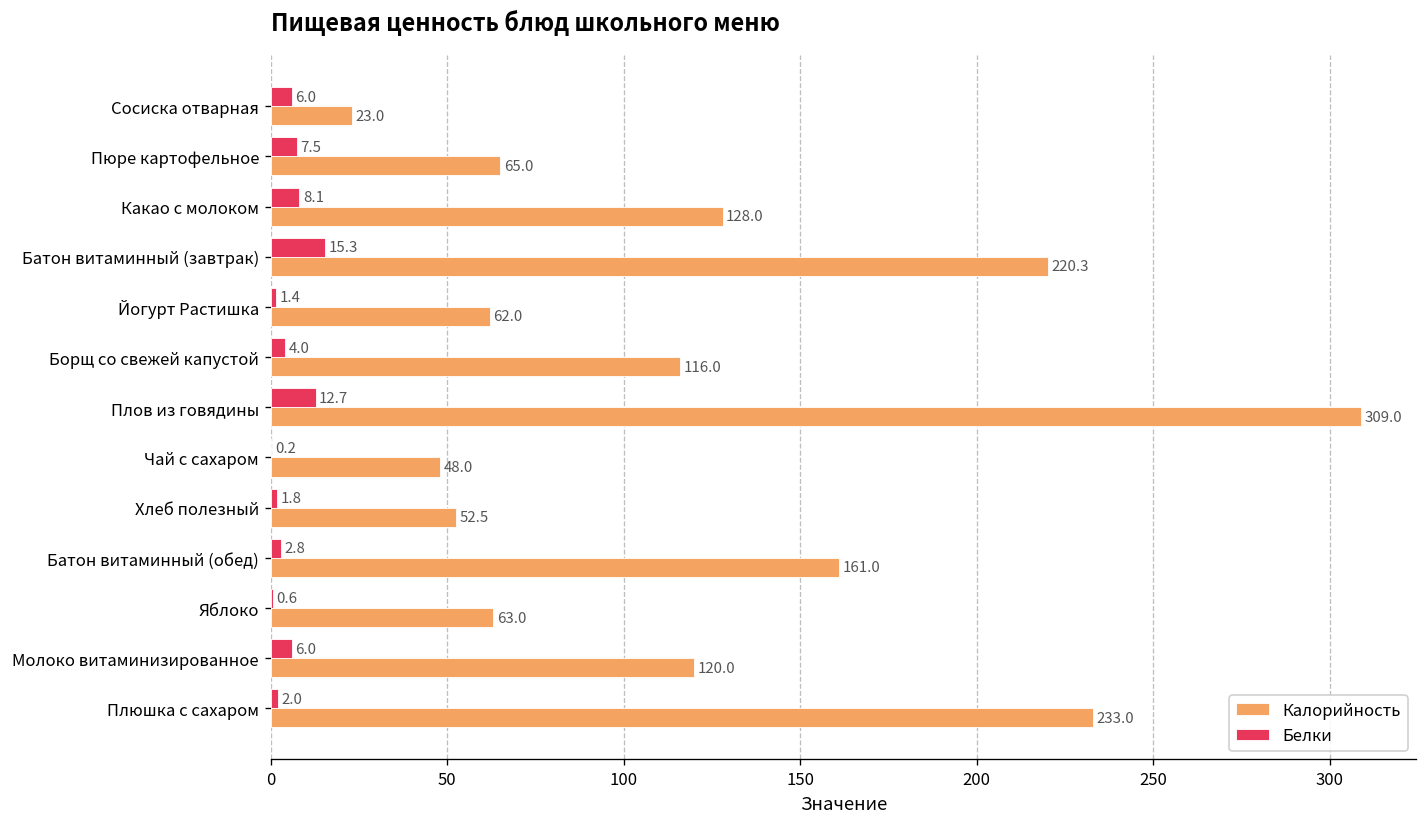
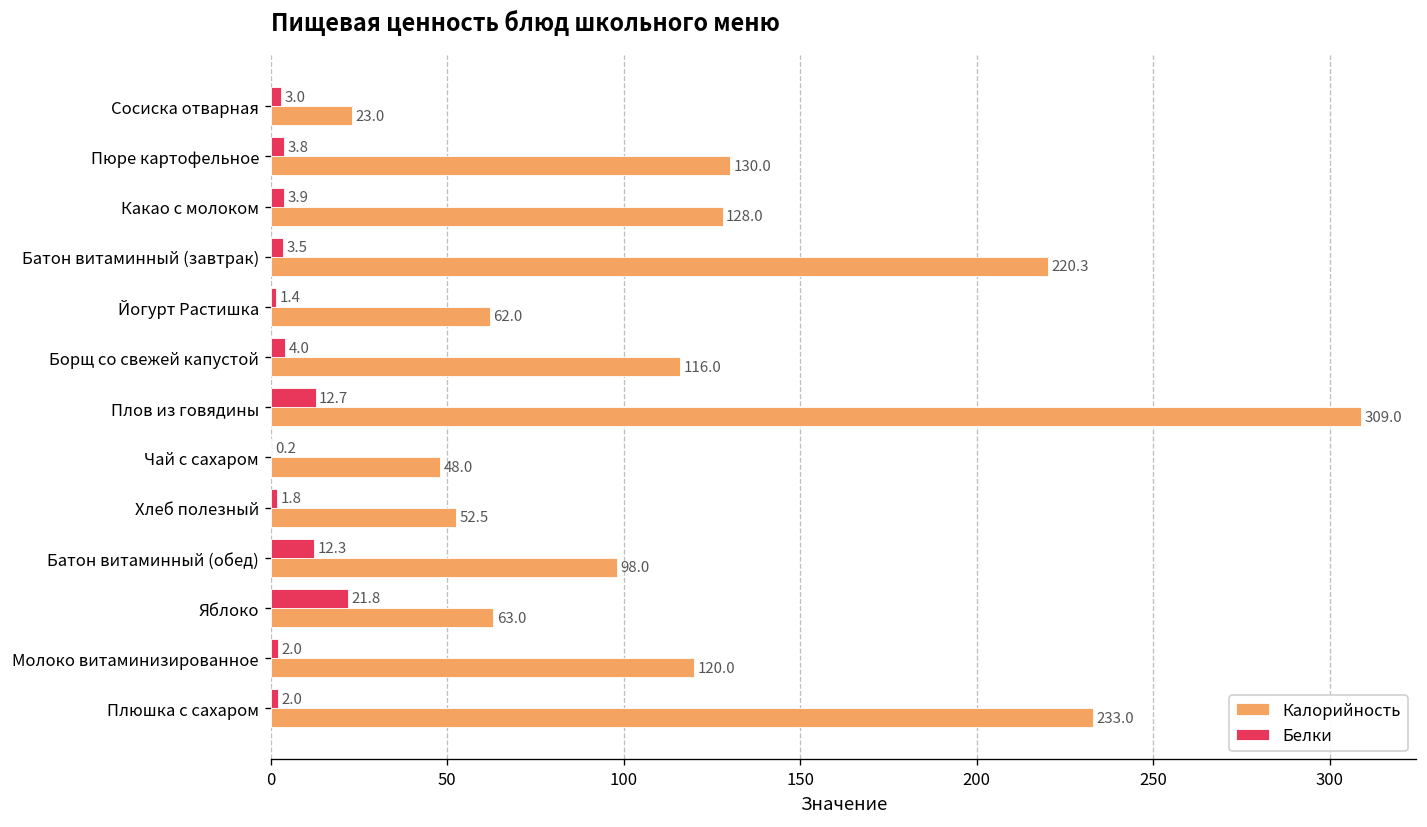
  {
    "Калорийность": {
      "Сосиска отварная": 23.0,
-     "Пюре картофельное": 65.0,
+     "Пюре картофельное": 130.0,
      "Какао с молоком": 128.0,
      "Батон витаминный (завтрак)": 220.3,
      "Йогурт Растишка": 62.0,
      "Борщ со свежей капустой": 116.0,
      "Плов из говядины": 309.0,
      "Чай с сахаром": 48.0,
      "Хлеб полезный": 52.5,
-     "Батон витаминный (обед)": 161.0,
+     "Батон витаминный (обед)": 98.0,
      "Яблоко": 63.0,
      "Молоко витаминизированное": 120.0,
      "Плюшка с сахаром": 233.0
    },
    "Белки": {
-     "Сосиска отварная": 6.0,
-     "Пюре картофельное": 7.5,
-     "Какао с молоком": 8.1,
-     "Батон витаминный (завтрак)": 15.3,
+     "Сосиска отварная": 3.0,
+     "Пюре картофельное": 3.8,
+     "Какао с молоком": 3.9,
+     "Батон витаминный (завтрак)": 3.5,
      "Йогурт Растишка": 1.4,
      "Борщ со свежей капустой": 4.0,
      "Плов из говядины": 12.7,
      "Чай с сахаром": 0.2,
      "Хлеб полезный": 1.8,
-     "Батон витаминный (обед)": 2.8,
-     "Яблоко": 0.6,
-     "Молоко витаминизированное": 6.0,
+     "Батон витаминный (обед)": 12.3,
+     "Яблоко": 21.8,
+     "Молоко витаминизированное": 2.0,
      "Плюшка с сахаром": 2.0
    }
  }
